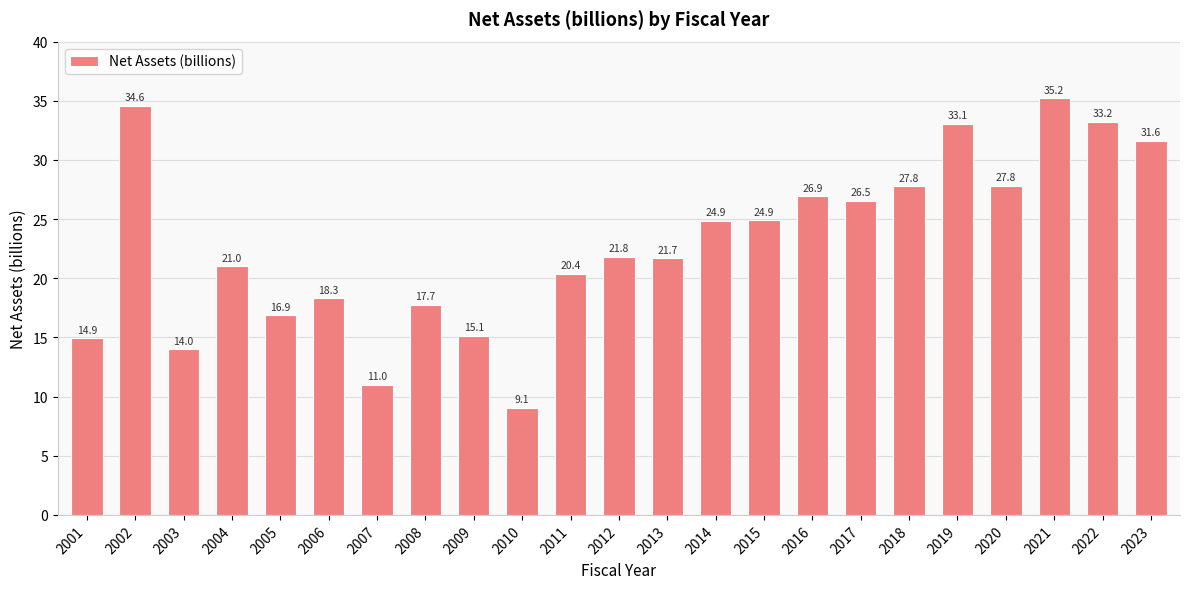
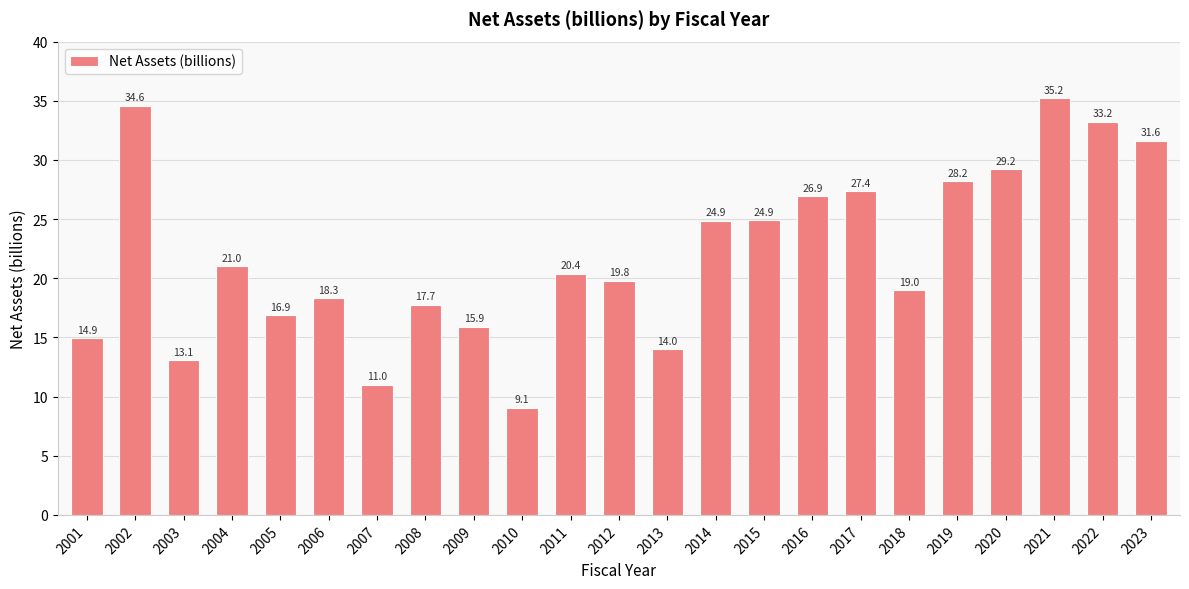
  {
    "2001": 14.9,
    "2002": 34.6,
-   "2003": 14.0,
+   "2003": 13.1,
    "2004": 21.0,
    "2005": 16.9,
    "2006": 18.3,
    "2007": 11.0,
    "2008": 17.7,
-   "2009": 15.1,
+   "2009": 15.9,
    "2010": 9.1,
    "2011": 20.4,
-   "2012": 21.8,
-   "2013": 21.7,
+   "2012": 19.8,
+   "2013": 14.0,
    "2014": 24.9,
    "2015": 24.9,
    "2016": 26.9,
-   "2017": 26.5,
-   "2018": 27.8,
-   "2019": 33.1,
-   "2020": 27.8,
+   "2017": 27.4,
+   "2018": 19.0,
+   "2019": 28.2,
+   "2020": 29.2,
    "2021": 35.2,
    "2022": 33.2,
    "2023": 31.6
  }
